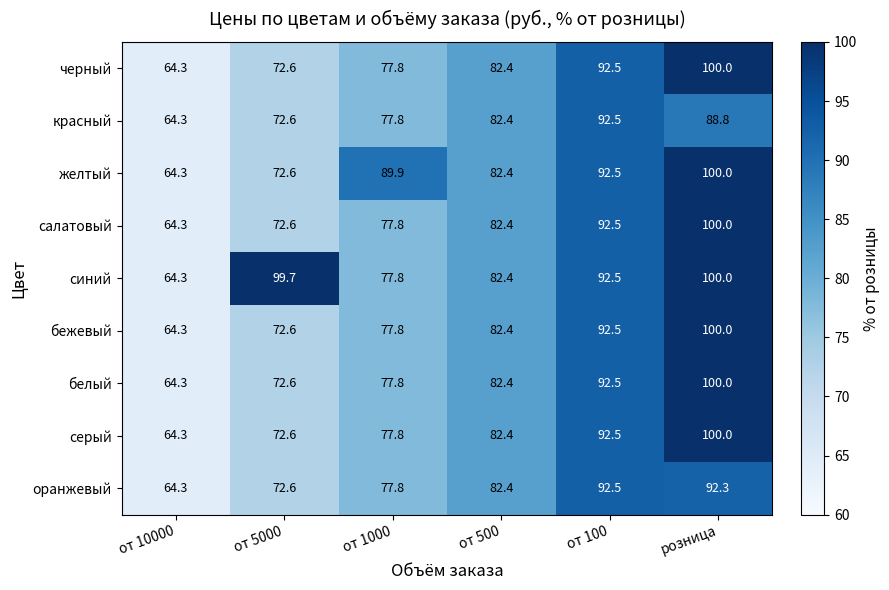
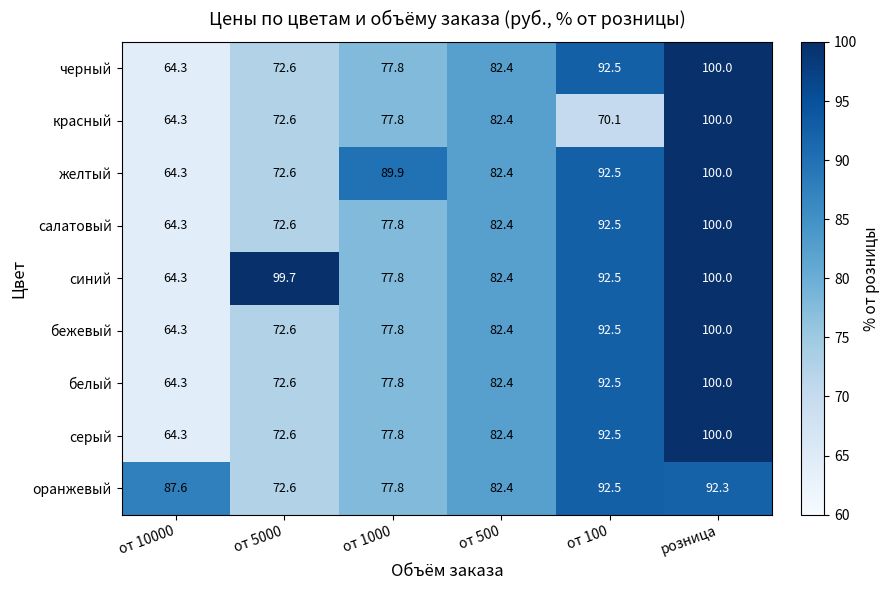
  {
    "черный": {
      "от 10000": 64.3,
      "от 5000": 72.6,
      "от 1000": 77.8,
      "от 500": 82.4,
      "от 100": 92.5,
      "розница": 100.0
    },
    "красный": {
      "от 10000": 64.3,
      "от 5000": 72.6,
      "от 1000": 77.8,
      "от 500": 82.4,
-     "от 100": 92.5,
-     "розница": 88.8
+     "от 100": 70.1,
+     "розница": 100.0
    },
    "желтый": {
      "от 10000": 64.3,
      "от 5000": 72.6,
      "от 1000": 89.9,
      "от 500": 82.4,
      "от 100": 92.5,
      "розница": 100.0
    },
    "салатовый": {
      "от 10000": 64.3,
      "от 5000": 72.6,
      "от 1000": 77.8,
      "от 500": 82.4,
      "от 100": 92.5,
      "розница": 100.0
    },
    "синий": {
      "от 10000": 64.3,
      "от 5000": 99.7,
      "от 1000": 77.8,
      "от 500": 82.4,
      "от 100": 92.5,
      "розница": 100.0
    },
    "бежевый": {
      "от 10000": 64.3,
      "от 5000": 72.6,
      "от 1000": 77.8,
      "от 500": 82.4,
      "от 100": 92.5,
      "розница": 100.0
    },
    "белый": {
      "от 10000": 64.3,
      "от 5000": 72.6,
      "от 1000": 77.8,
      "от 500": 82.4,
      "от 100": 92.5,
      "розница": 100.0
    },
    "серый": {
      "от 10000": 64.3,
      "от 5000": 72.6,
      "от 1000": 77.8,
      "от 500": 82.4,
      "от 100": 92.5,
      "розница": 100.0
    },
    "оранжевый": {
-     "от 10000": 64.3,
+     "от 10000": 87.6,
      "от 5000": 72.6,
      "от 1000": 77.8,
      "от 500": 82.4,
      "от 100": 92.5,
      "розница": 92.3
    }
  }
